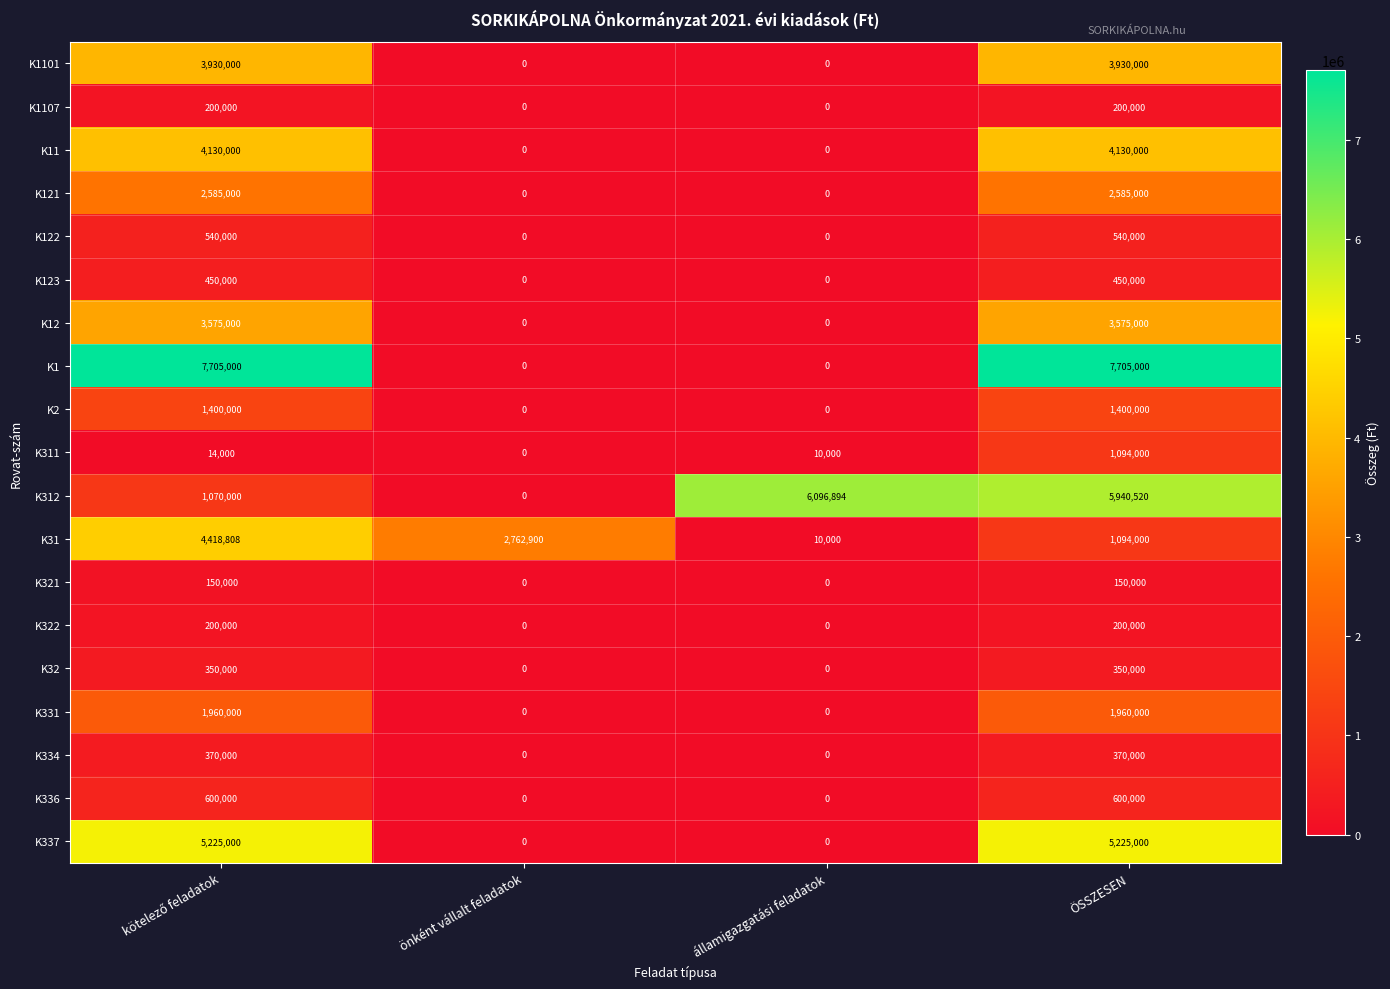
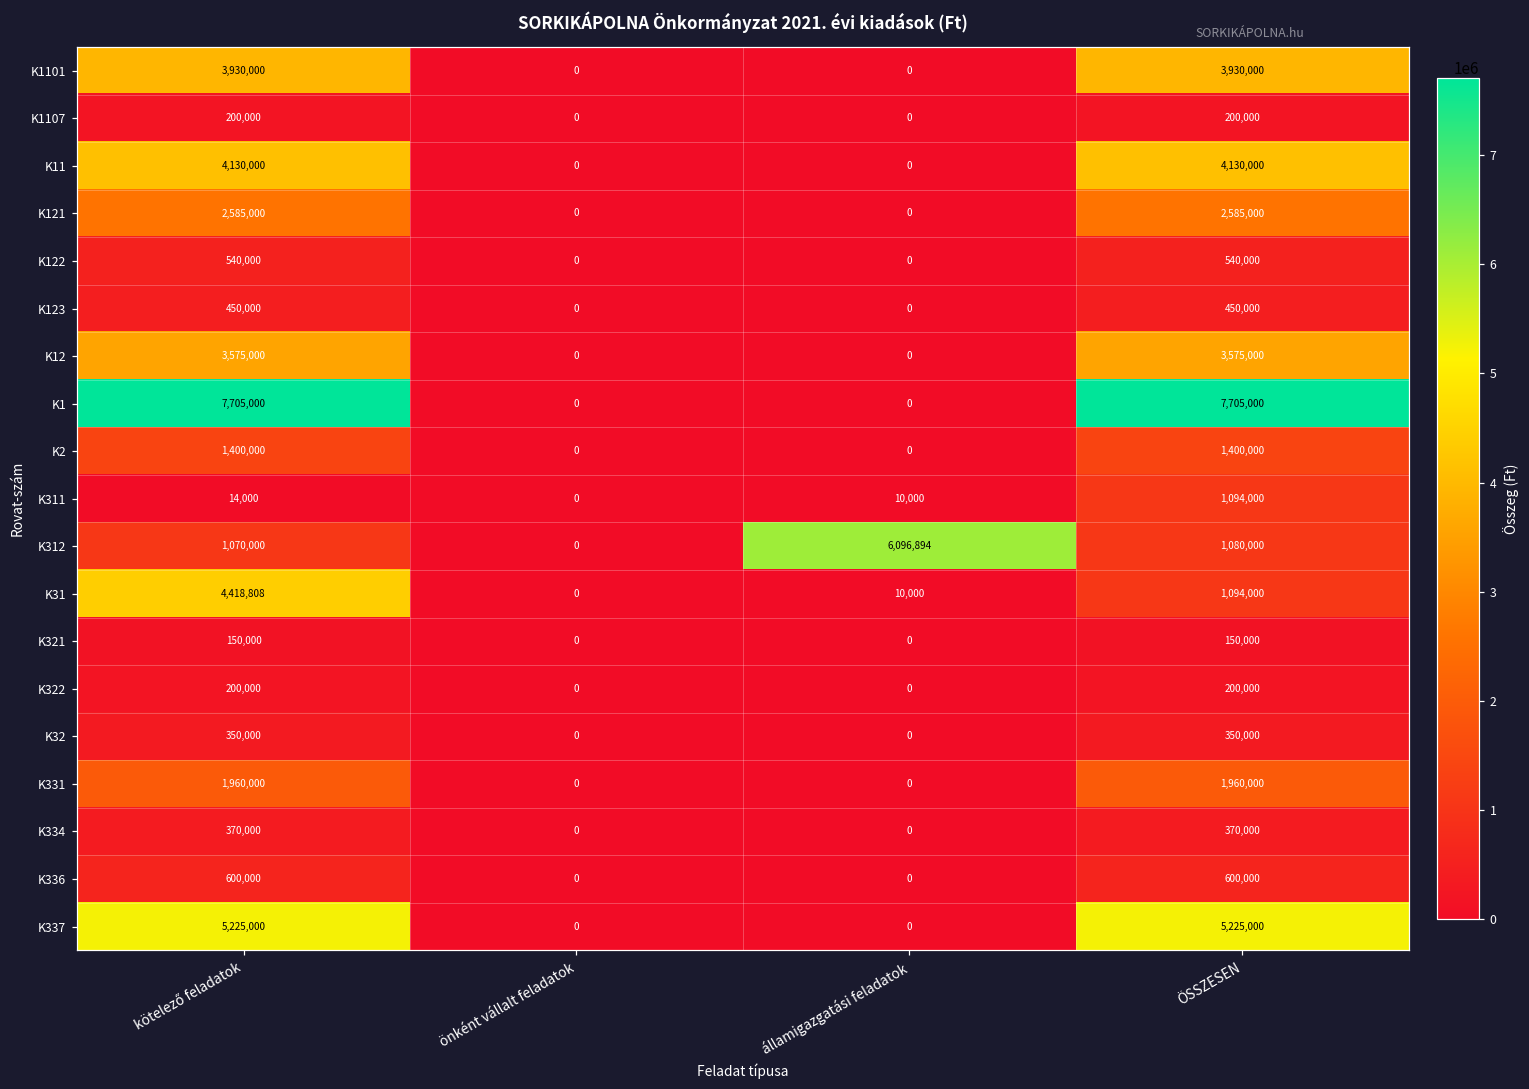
  {
    "K1101": {
      "kötelező feladatok": "3,930,000",
      "önként vállalt feladatok": "0",
      "államigazgatási feladatok": "0",
      "ÖSSZESEN": "3,930,000"
    },
    "K1107": {
      "kötelező feladatok": "200,000",
      "önként vállalt feladatok": "0",
      "államigazgatási feladatok": "0",
      "ÖSSZESEN": "200,000"
    },
    "K11": {
      "kötelező feladatok": "4,130,000",
      "önként vállalt feladatok": "0",
      "államigazgatási feladatok": "0",
      "ÖSSZESEN": "4,130,000"
    },
    "K121": {
      "kötelező feladatok": "2,585,000",
      "önként vállalt feladatok": "0",
      "államigazgatási feladatok": "0",
      "ÖSSZESEN": "2,585,000"
    },
    "K122": {
      "kötelező feladatok": "540,000",
      "önként vállalt feladatok": "0",
      "államigazgatási feladatok": "0",
      "ÖSSZESEN": "540,000"
    },
    "K123": {
      "kötelező feladatok": "450,000",
      "önként vállalt feladatok": "0",
      "államigazgatási feladatok": "0",
      "ÖSSZESEN": "450,000"
    },
    "K12": {
      "kötelező feladatok": "3,575,000",
      "önként vállalt feladatok": "0",
      "államigazgatási feladatok": "0",
      "ÖSSZESEN": "3,575,000"
    },
    "K1": {
      "kötelező feladatok": "7,705,000",
      "önként vállalt feladatok": "0",
      "államigazgatási feladatok": "0",
      "ÖSSZESEN": "7,705,000"
    },
    "K2": {
      "kötelező feladatok": "1,400,000",
      "önként vállalt feladatok": "0",
      "államigazgatási feladatok": "0",
      "ÖSSZESEN": "1,400,000"
    },
    "K311": {
      "kötelező feladatok": "14,000",
      "önként vállalt feladatok": "0",
      "államigazgatási feladatok": "10,000",
      "ÖSSZESEN": "1,094,000"
    },
    "K312": {
      "kötelező feladatok": "1,070,000",
      "önként vállalt feladatok": "0",
      "államigazgatási feladatok": "6,096,894",
-     "ÖSSZESEN": "5,940,520"
+     "ÖSSZESEN": "1,080,000"
    },
    "K31": {
      "kötelező feladatok": "4,418,808",
-     "önként vállalt feladatok": "2,762,900",
+     "önként vállalt feladatok": "0",
      "államigazgatási feladatok": "10,000",
      "ÖSSZESEN": "1,094,000"
    },
    "K321": {
      "kötelező feladatok": "150,000",
      "önként vállalt feladatok": "0",
      "államigazgatási feladatok": "0",
      "ÖSSZESEN": "150,000"
    },
    "K322": {
      "kötelező feladatok": "200,000",
      "önként vállalt feladatok": "0",
      "államigazgatási feladatok": "0",
      "ÖSSZESEN": "200,000"
    },
    "K32": {
      "kötelező feladatok": "350,000",
      "önként vállalt feladatok": "0",
      "államigazgatási feladatok": "0",
      "ÖSSZESEN": "350,000"
    },
    "K331": {
      "kötelező feladatok": "1,960,000",
      "önként vállalt feladatok": "0",
      "államigazgatási feladatok": "0",
      "ÖSSZESEN": "1,960,000"
    },
    "K334": {
      "kötelező feladatok": "370,000",
      "önként vállalt feladatok": "0",
      "államigazgatási feladatok": "0",
      "ÖSSZESEN": "370,000"
    },
    "K336": {
      "kötelező feladatok": "600,000",
      "önként vállalt feladatok": "0",
      "államigazgatási feladatok": "0",
      "ÖSSZESEN": "600,000"
    },
    "K337": {
      "kötelező feladatok": "5,225,000",
      "önként vállalt feladatok": "0",
      "államigazgatási feladatok": "0",
      "ÖSSZESEN": "5,225,000"
    }
  }
